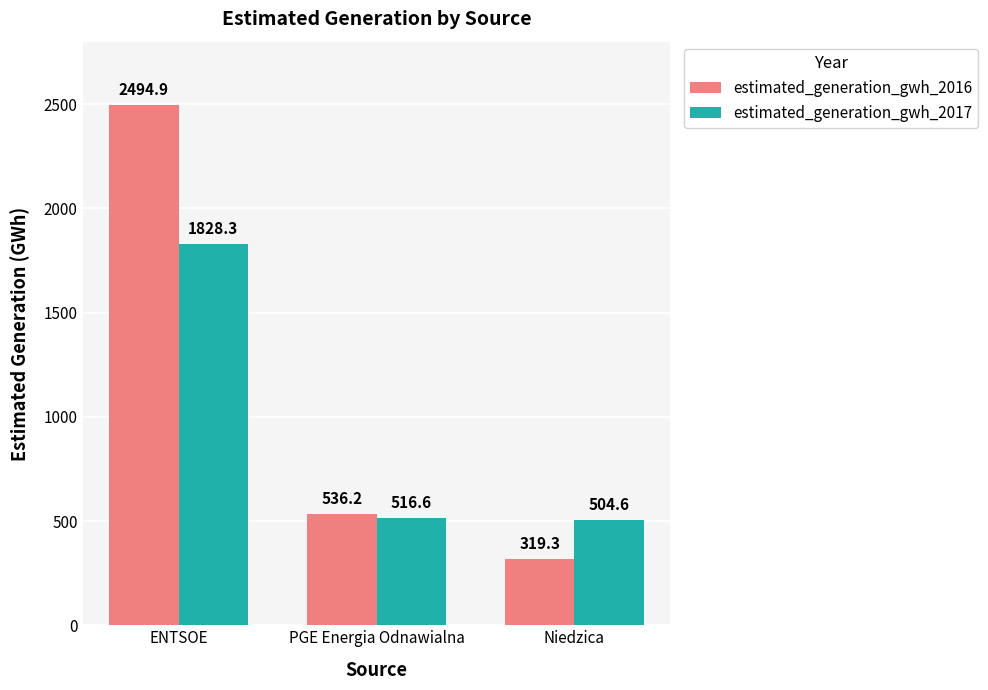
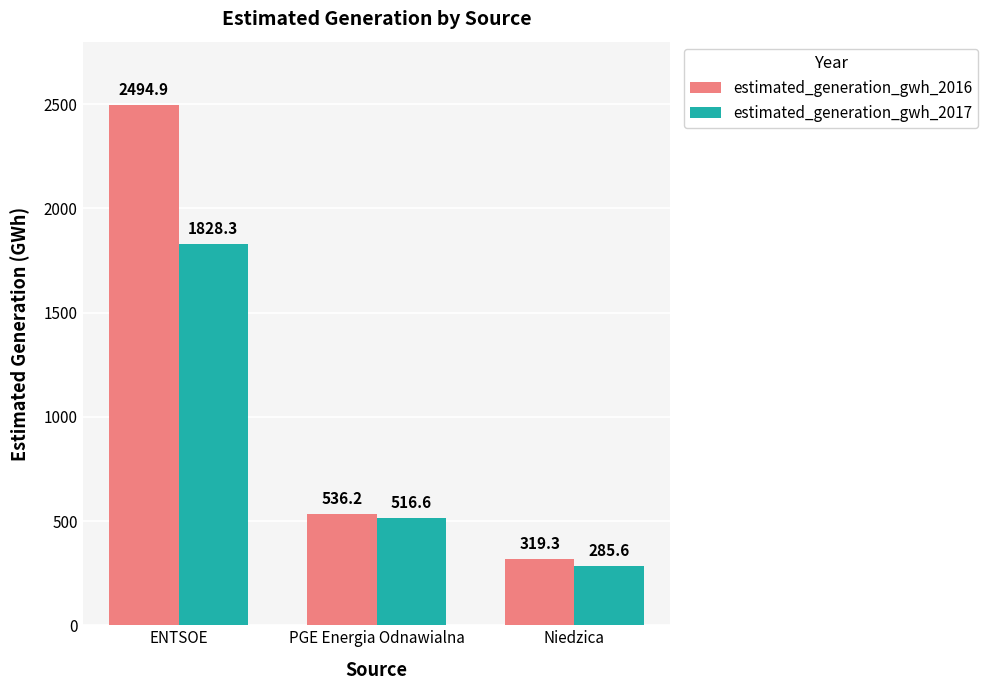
  {
    "estimated_generation_gwh_2016": {
      "ENTSOE": 2494.9,
      "PGE Energia Odnawialna": 536.2,
      "Niedzica": 319.3
    },
    "estimated_generation_gwh_2017": {
      "ENTSOE": 1828.3,
      "PGE Energia Odnawialna": 516.6,
-     "Niedzica": 504.6
+     "Niedzica": 285.6
    }
  }
